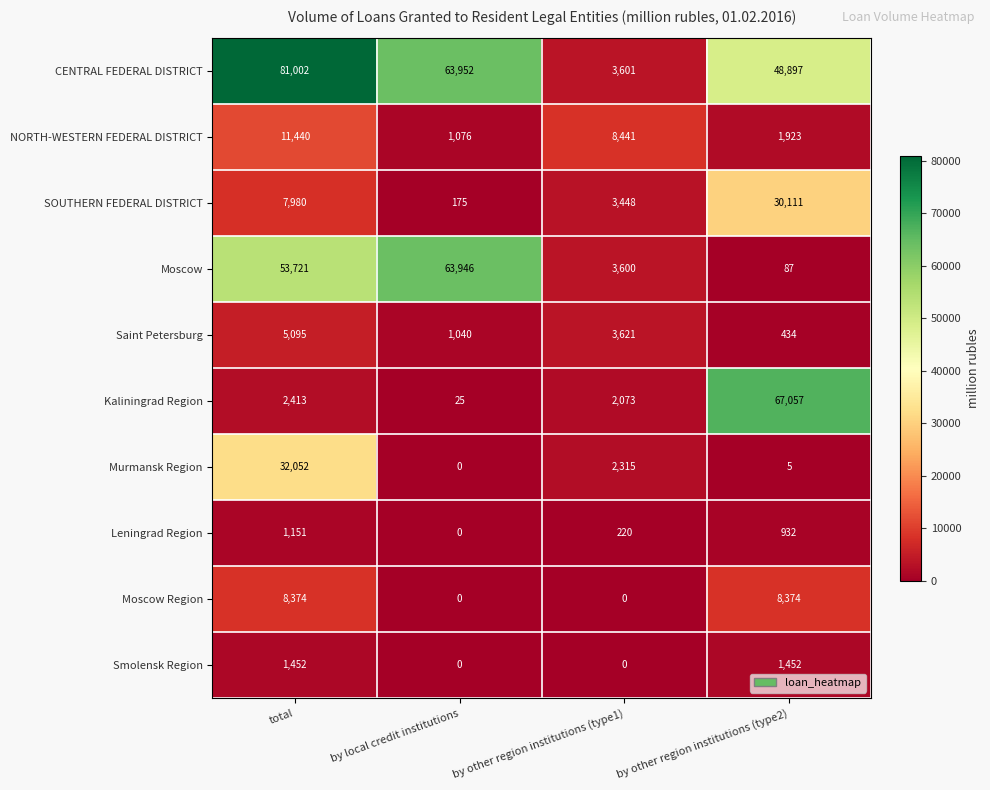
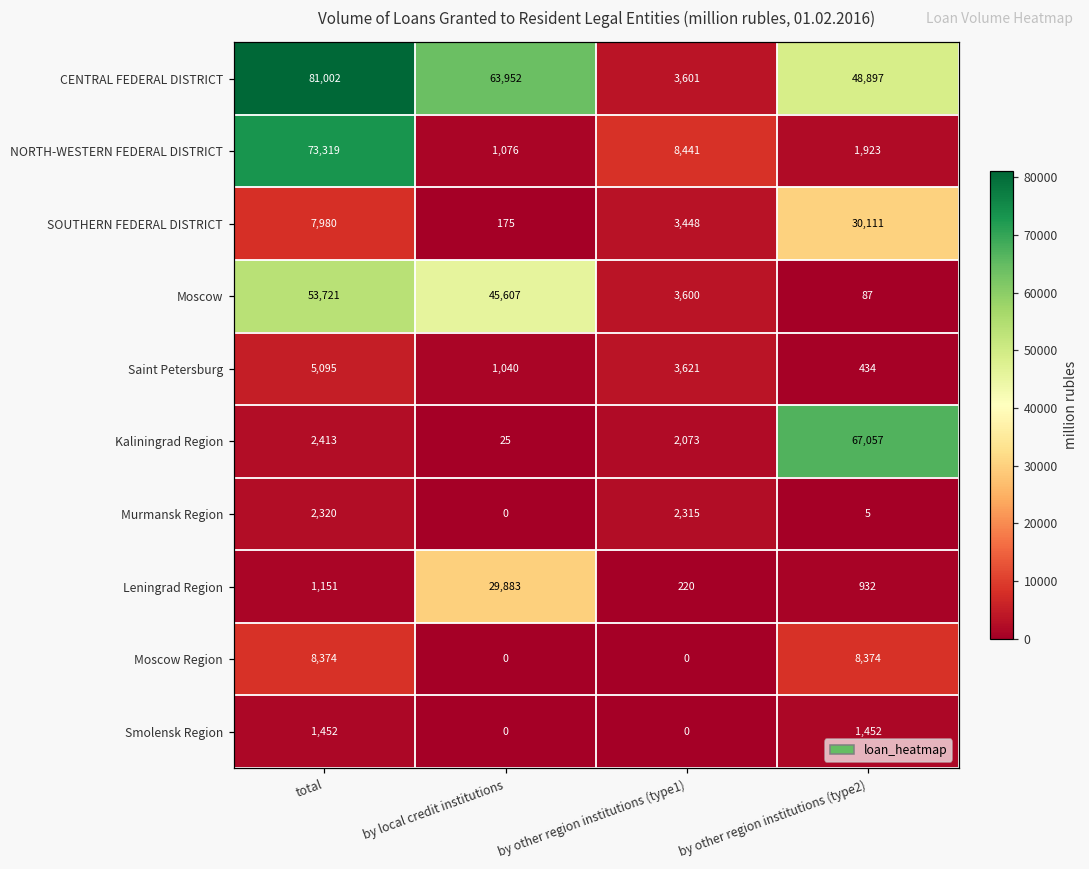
  {
    "CENTRAL FEDERAL DISTRICT": {
      "total": "81,002",
      "by local credit institutions": "63,952",
      "by other region institutions (type1)": "3,601",
      "by other region institutions (type2)": "48,897"
    },
    "NORTH-WESTERN FEDERAL DISTRICT": {
-     "total": "11,440",
+     "total": "73,319",
      "by local credit institutions": "1,076",
      "by other region institutions (type1)": "8,441",
      "by other region institutions (type2)": "1,923"
    },
    "SOUTHERN FEDERAL DISTRICT": {
      "total": "7,980",
      "by local credit institutions": "175",
      "by other region institutions (type1)": "3,448",
      "by other region institutions (type2)": "30,111"
    },
    "Moscow": {
      "total": "53,721",
-     "by local credit institutions": "63,946",
+     "by local credit institutions": "45,607",
      "by other region institutions (type1)": "3,600",
      "by other region institutions (type2)": "87"
    },
    "Saint Petersburg": {
      "total": "5,095",
      "by local credit institutions": "1,040",
      "by other region institutions (type1)": "3,621",
      "by other region institutions (type2)": "434"
    },
    "Kaliningrad Region": {
      "total": "2,413",
      "by local credit institutions": "25",
      "by other region institutions (type1)": "2,073",
      "by other region institutions (type2)": "67,057"
    },
    "Murmansk Region": {
-     "total": "32,052",
+     "total": "2,320",
      "by local credit institutions": "0",
      "by other region institutions (type1)": "2,315",
      "by other region institutions (type2)": "5"
    },
    "Leningrad Region": {
      "total": "1,151",
-     "by local credit institutions": "0",
+     "by local credit institutions": "29,883",
      "by other region institutions (type1)": "220",
      "by other region institutions (type2)": "932"
    },
    "Moscow Region": {
      "total": "8,374",
      "by local credit institutions": "0",
      "by other region institutions (type1)": "0",
      "by other region institutions (type2)": "8,374"
    },
    "Smolensk Region": {
      "total": "1,452",
      "by local credit institutions": "0",
      "by other region institutions (type1)": "0",
      "by other region institutions (type2)": "1,452"
    }
  }
